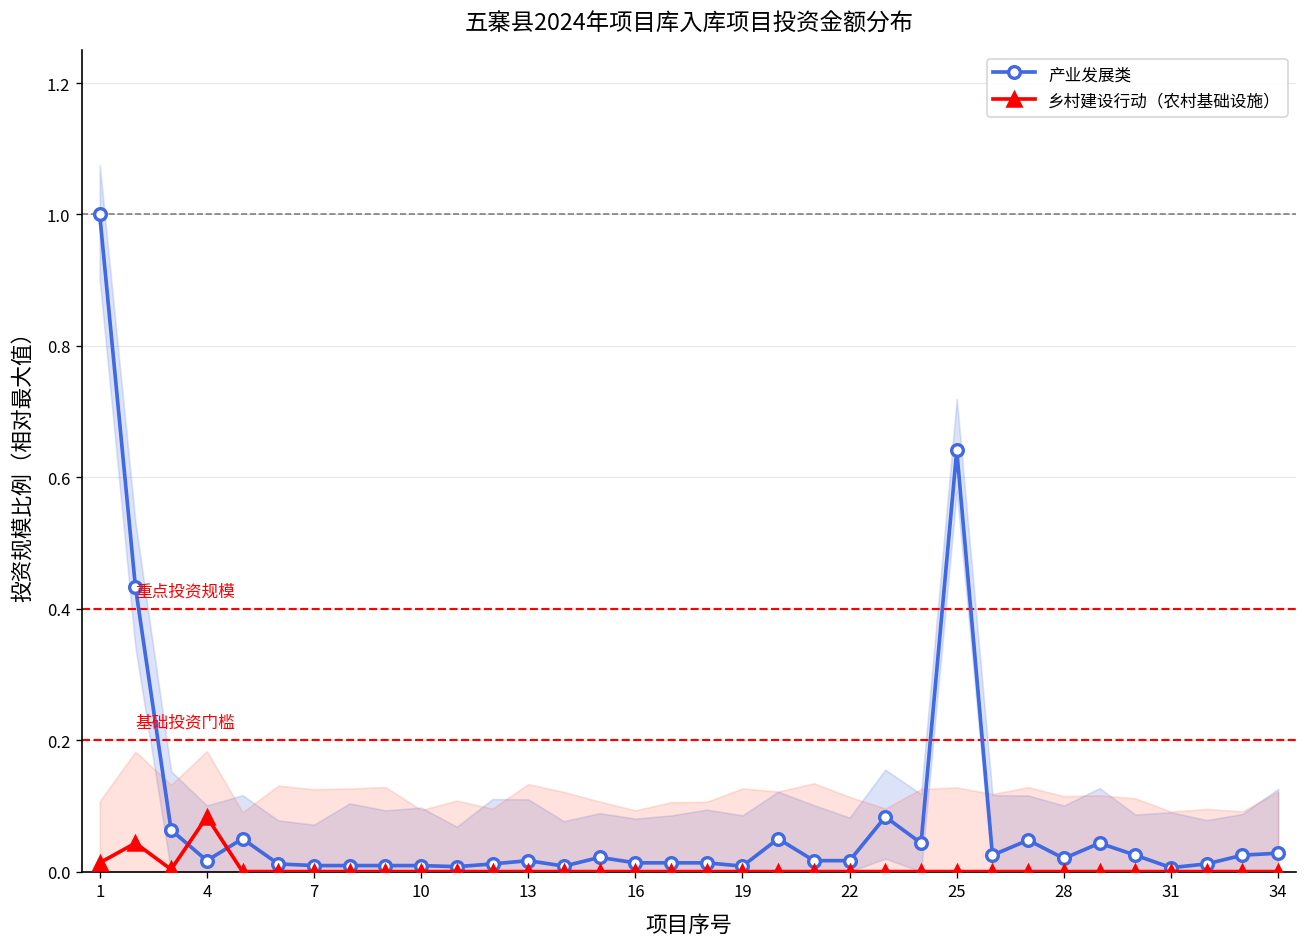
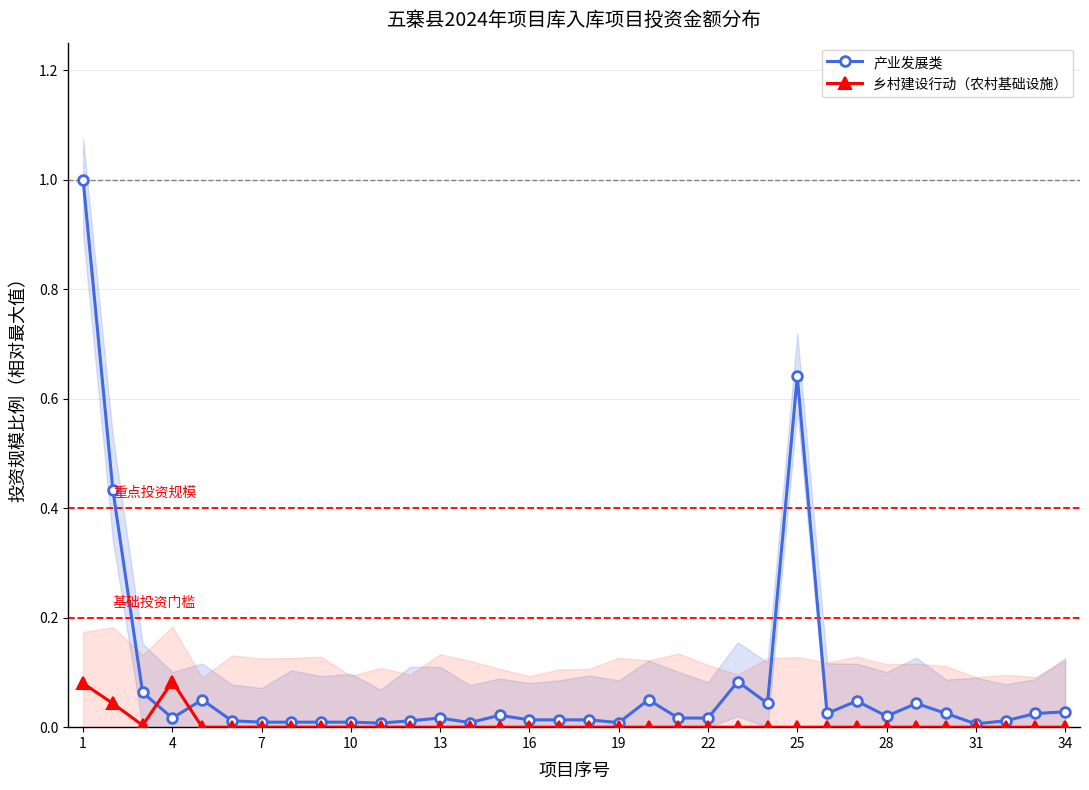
  {
    "乡村建设行动（农村基础设施）": {
-     "1": 0.01,
+     "1": 0.08,
      "4": 0.08,
      "7": 0.00,
      "10": 0.00,
      "13": 0.00,
      "16": 0.00,
      "19": 0.00,
      "22": 0.00,
      "25": 0.00,
      "28": 0.00,
      "31": 0.00,
      "34": 0.00
    }
  }
